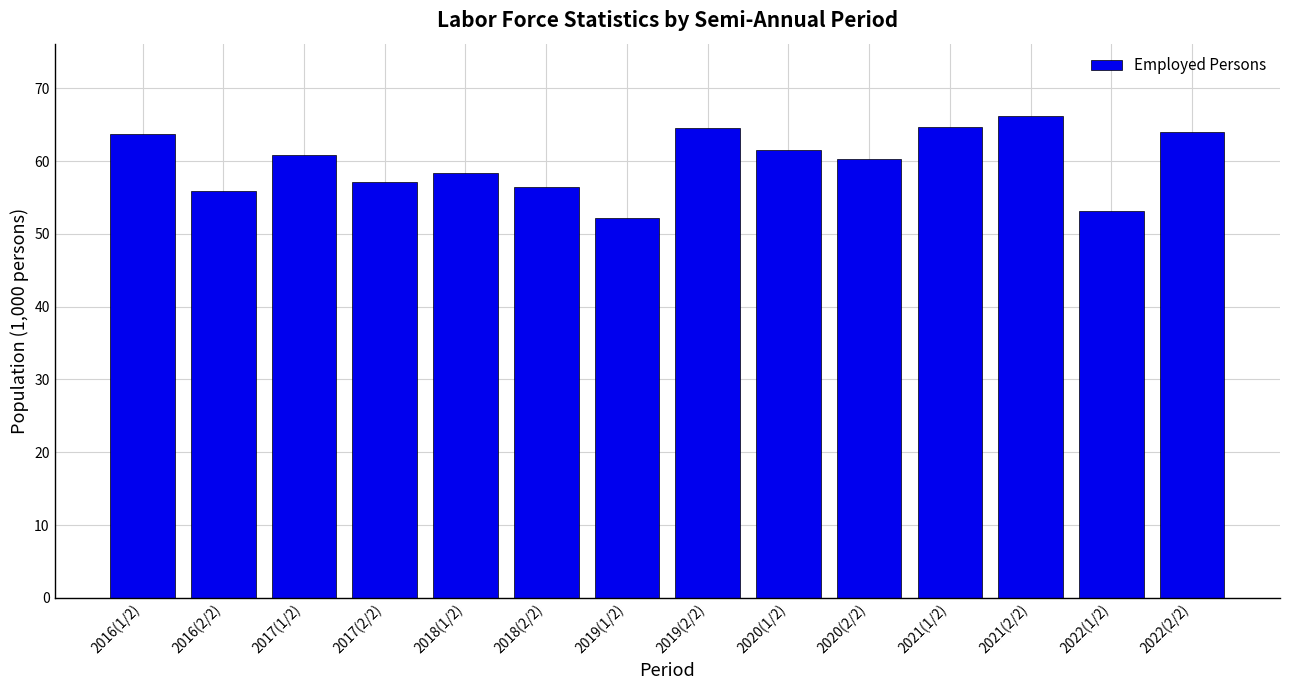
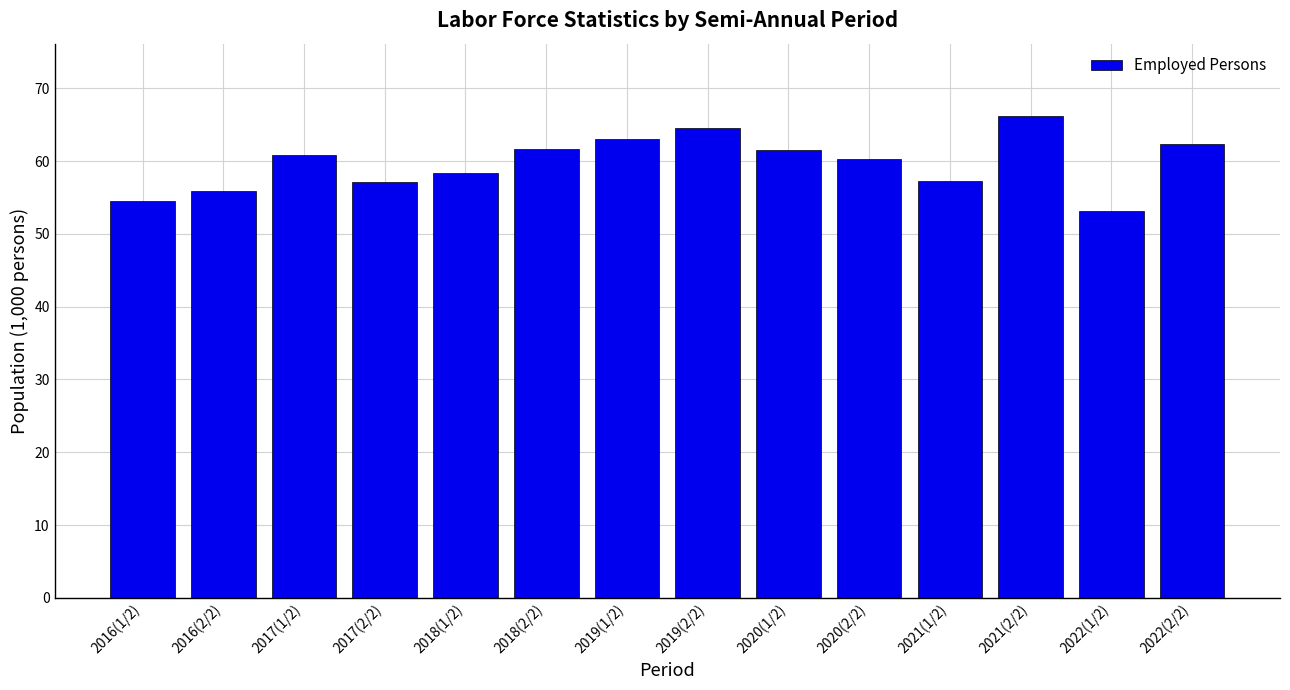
  {
-   "2016(1/2)": 64,
+   "2016(1/2)": 55,
    "2016(2/2)": 56,
    "2017(1/2)": 61,
    "2017(2/2)": 57,
    "2018(1/2)": 58,
-   "2018(2/2)": 56,
-   "2019(1/2)": 52,
+   "2018(2/2)": 62,
+   "2019(1/2)": 63,
    "2019(2/2)": 65,
    "2020(1/2)": 62,
    "2020(2/2)": 60,
-   "2021(1/2)": 65,
+   "2021(1/2)": 57,
    "2021(2/2)": 66,
    "2022(1/2)": 53,
-   "2022(2/2)": 64
+   "2022(2/2)": 62
  }
